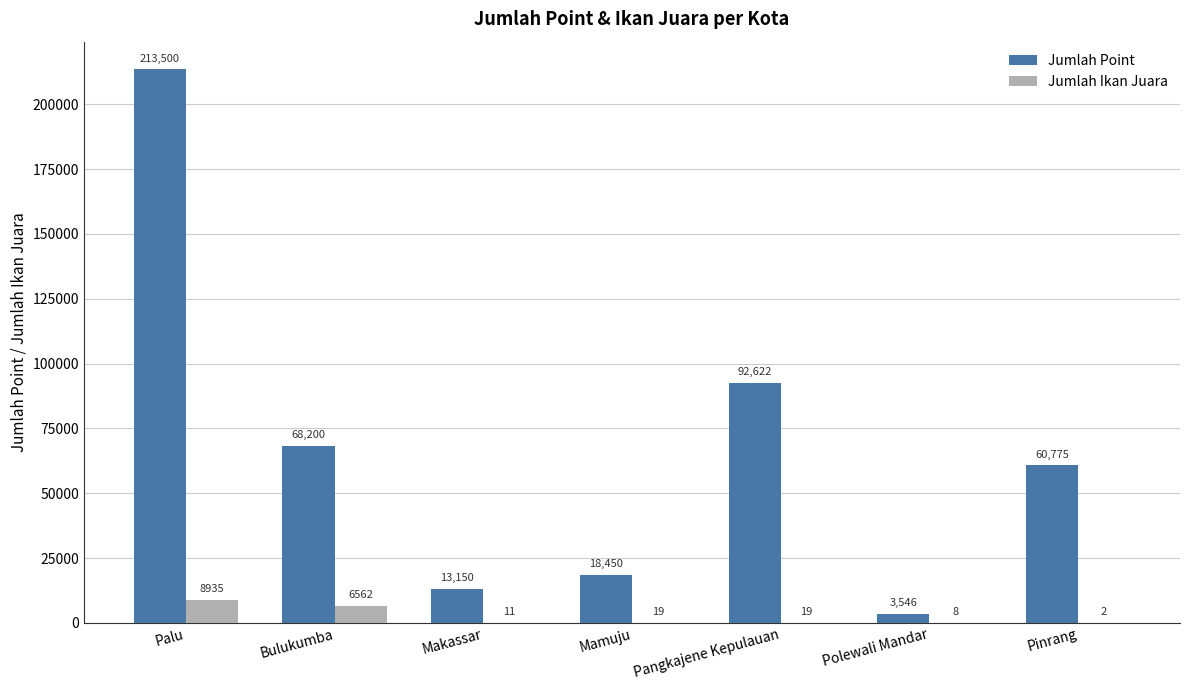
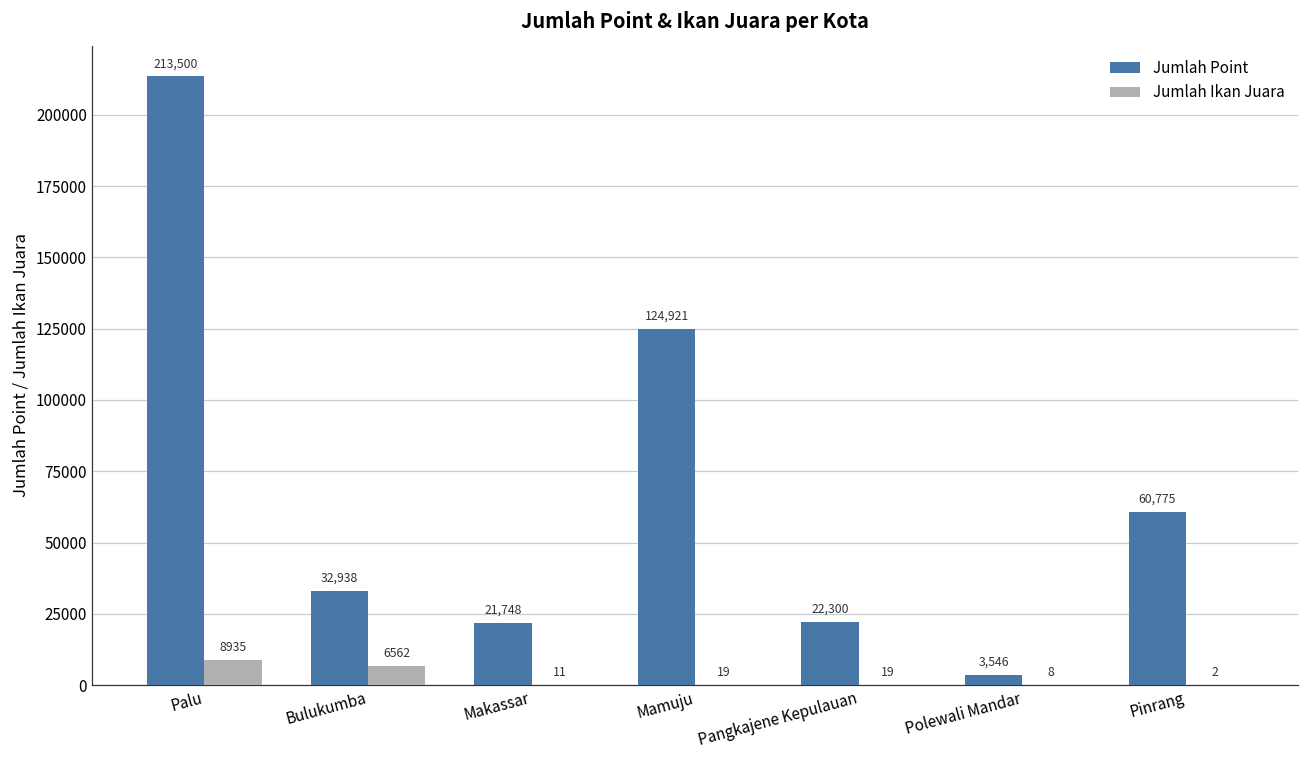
  {
    "Jumlah Point": {
      "Palu": "213,500",
-     "Bulukumba": "68,200",
-     "Makassar": "13,150",
-     "Mamuju": "18,450",
-     "Pangkajene Kepulauan": "92,622",
+     "Bulukumba": "32,938",
+     "Makassar": "21,748",
+     "Mamuju": "124,921",
+     "Pangkajene Kepulauan": "22,300",
      "Polewali Mandar": "3,546",
      "Pinrang": "60,775"
    },
    "Jumlah Ikan Juara": {
      "Palu": "8935",
      "Bulukumba": "6562",
      "Makassar": "11",
      "Mamuju": "19",
      "Pangkajene Kepulauan": "19",
      "Polewali Mandar": "8",
      "Pinrang": "2"
    }
  }
